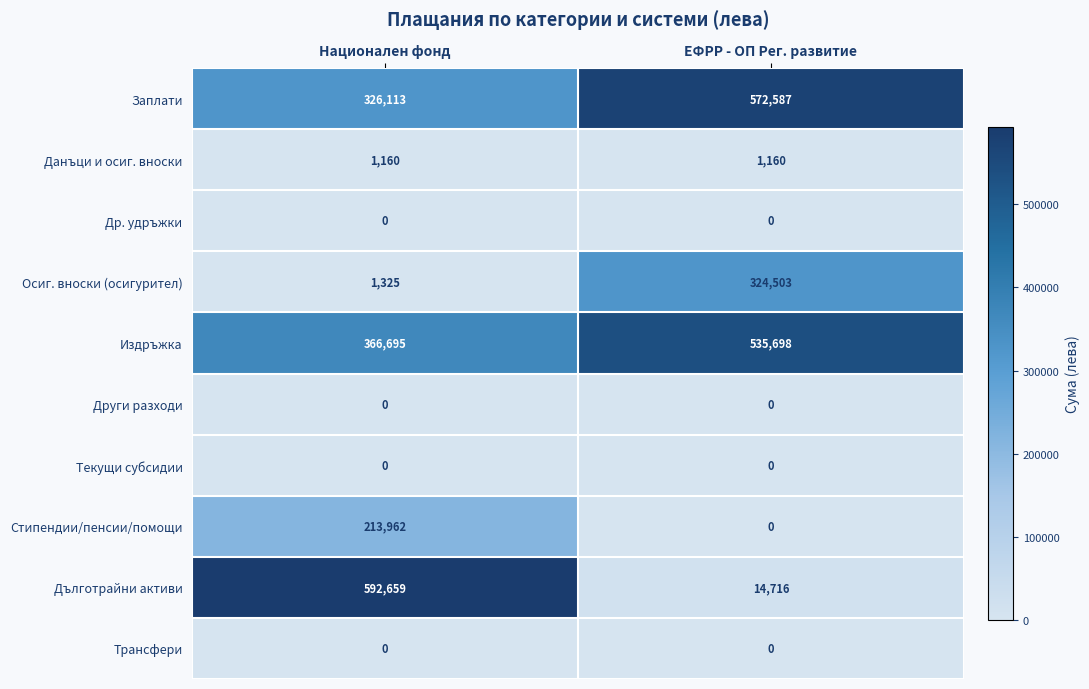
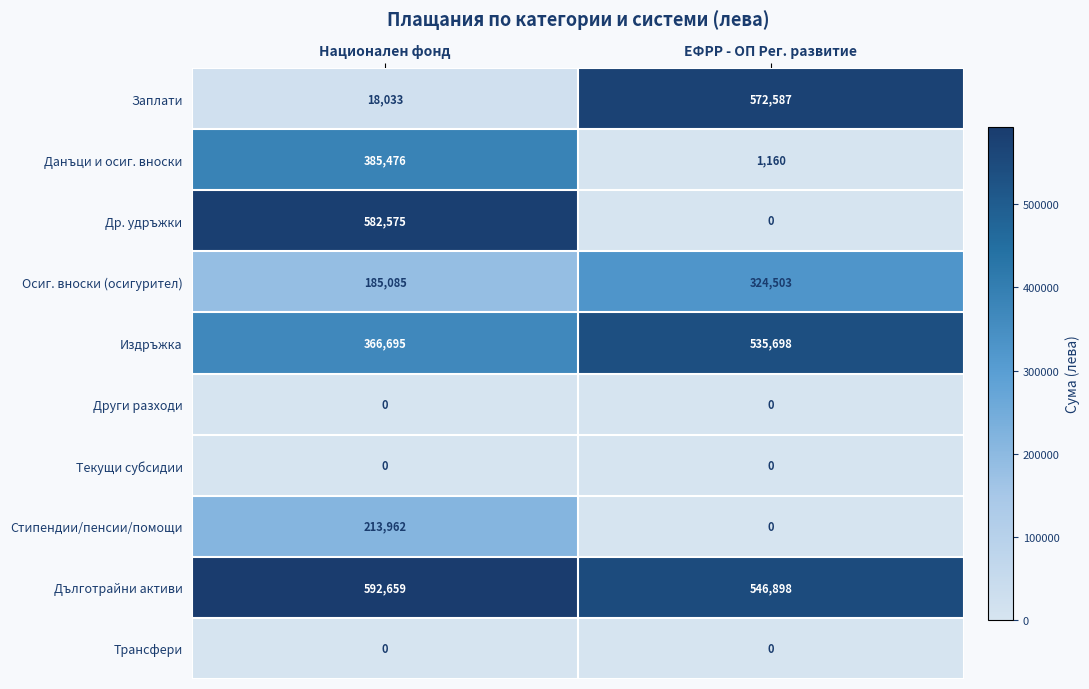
  {
    "Заплати": {
-     "Национален фонд": "326,113",
+     "Национален фонд": "18,033",
      "ЕФРР - ОП Рег. развитие": "572,587"
    },
    "Данъци и осиг. вноски": {
-     "Национален фонд": "1,160",
+     "Национален фонд": "385,476",
      "ЕФРР - ОП Рег. развитие": "1,160"
    },
    "Др. удръжки": {
-     "Национален фонд": "0",
+     "Национален фонд": "582,575",
      "ЕФРР - ОП Рег. развитие": "0"
    },
    "Осиг. вноски (осигурител)": {
-     "Национален фонд": "1,325",
+     "Национален фонд": "185,085",
      "ЕФРР - ОП Рег. развитие": "324,503"
    },
    "Издръжка": {
      "Национален фонд": "366,695",
      "ЕФРР - ОП Рег. развитие": "535,698"
    },
    "Други разходи": {
      "Национален фонд": "0",
      "ЕФРР - ОП Рег. развитие": "0"
    },
    "Текущи субсидии": {
      "Национален фонд": "0",
      "ЕФРР - ОП Рег. развитие": "0"
    },
    "Стипендии/пенсии/помощи": {
      "Национален фонд": "213,962",
      "ЕФРР - ОП Рег. развитие": "0"
    },
    "Дълготрайни активи": {
      "Национален фонд": "592,659",
-     "ЕФРР - ОП Рег. развитие": "14,716"
+     "ЕФРР - ОП Рег. развитие": "546,898"
    },
    "Трансфери": {
      "Национален фонд": "0",
      "ЕФРР - ОП Рег. развитие": "0"
    }
  }
